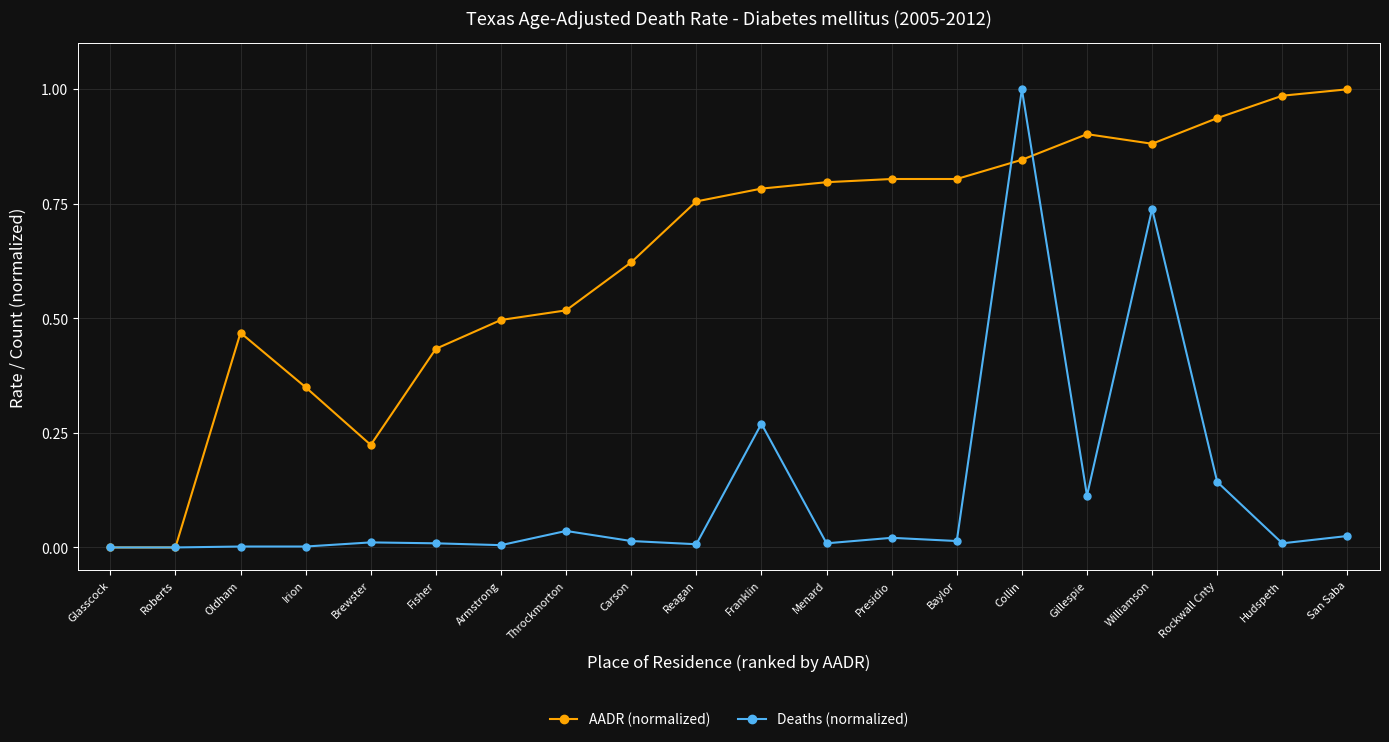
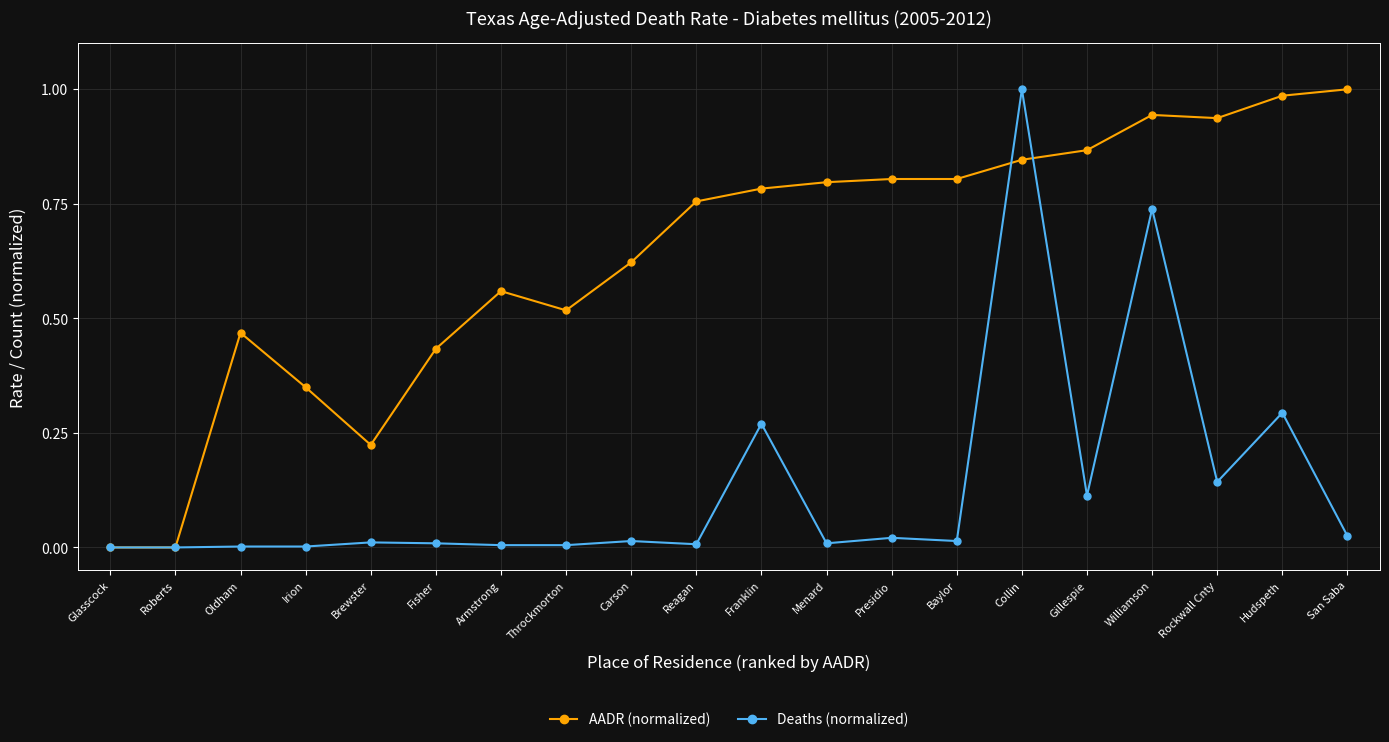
  {
    "AADR (normalized)": {
      "Oldham": 0.47,
      "Irion": 0.35,
      "Brewster": 0.22,
      "Fisher": 0.43,
-     "Armstrong": 0.50,
+     "Armstrong": 0.56,
      "Throckmorton": 0.52,
      "Carson": 0.62,
      "Reagan": 0.76,
      "Franklin": 0.78,
      "Menard": 0.80,
      "Presidio": 0.80,
      "Baylor": 0.80,
      "Collin": 0.85,
-     "Gillespie": 0.90,
-     "Williamson": 0.88,
+     "Gillespie": 0.87,
+     "Williamson": 0.94,
      "Rockwall Cnty": 0.94,
      "Hudspeth": 0.99,
      "San Saba": 1.00
    },
    "Deaths (normalized)": {
      "Oldham": 0.00,
      "Irion": 0.00,
      "Brewster": 0.01,
      "Fisher": 0.01,
      "Armstrong": 0.01,
-     "Throckmorton": 0.04,
+     "Throckmorton": 0.01,
      "Carson": 0.01,
      "Reagan": 0.01,
      "Franklin": 0.27,
      "Menard": 0.01,
      "Presidio": 0.02,
      "Baylor": 0.01,
      "Collin": 1.00,
      "Gillespie": 0.11,
      "Williamson": 0.74,
      "Rockwall Cnty": 0.14,
-     "Hudspeth": 0.01,
+     "Hudspeth": 0.29,
      "San Saba": 0.03
    }
  }
